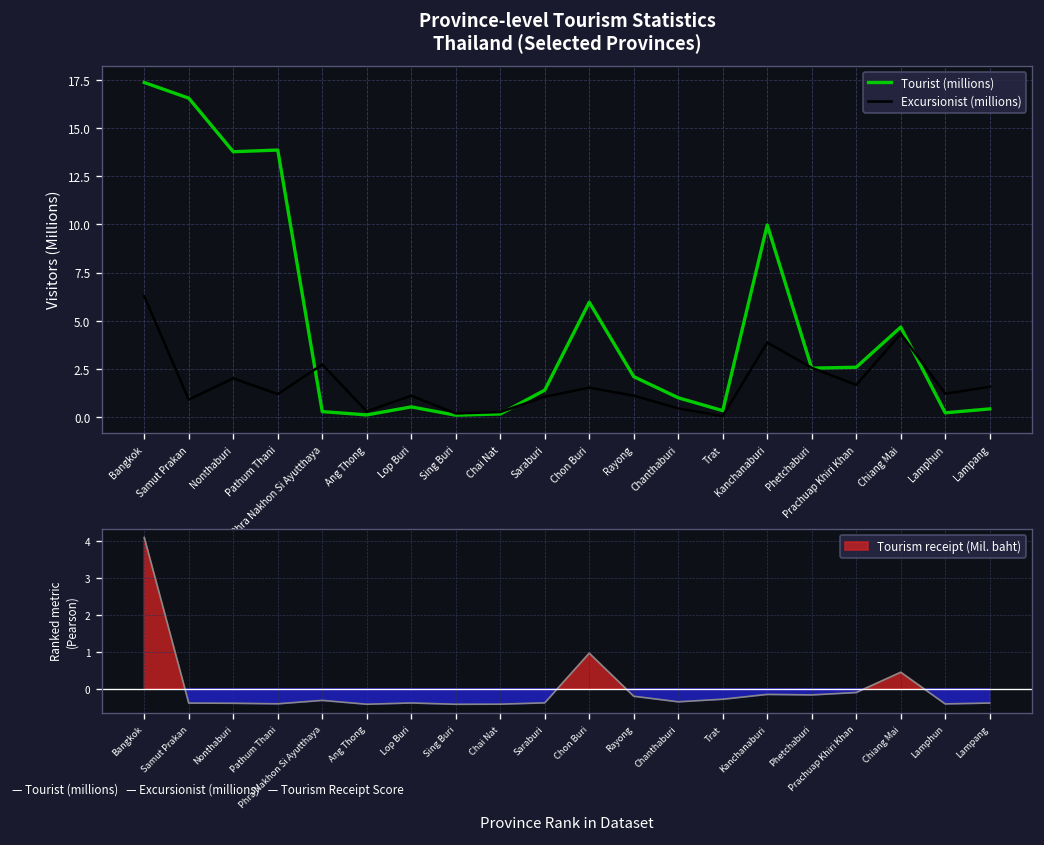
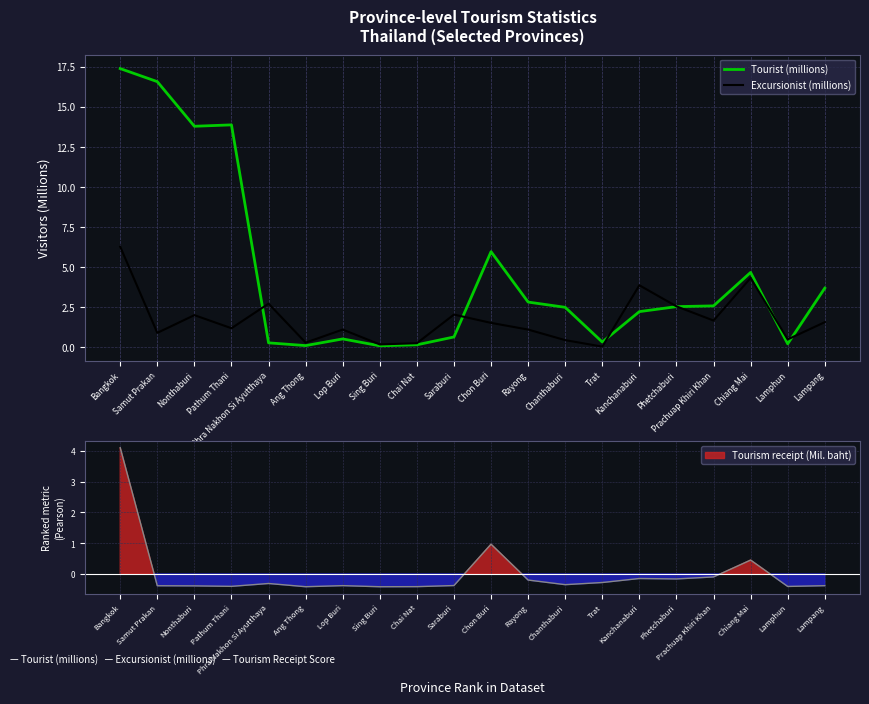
  {
    "Province-level Tourism Statistics Thailand (Selected Provinces)": {
      "Tourist (millions)": {
        "Bangkok": 17.4,
        "Samut Prakan": 16.6,
        "Nonthaburi": 13.8,
        "Pathum Thani": 13.9,
        "Phra Nakhon Si Ayutthaya": 0.3,
        "Ang Thong": 0.1,
        "Lop Buri": 0.5,
-       "Saraburi": 1.4,
+       "Saraburi": 0.6,
        "Chon Buri": 6.0,
-       "Rayong": 2.1,
-       "Chanthaburi": 1.0,
+       "Rayong": 2.8,
+       "Chanthaburi": 2.5,
        "Trat": 0.3,
-       "Kanchanaburi": 10.0,
+       "Kanchanaburi": 2.2,
        "Prachuap Khiri Khan": 2.6,
        "Chiang Mai": 4.7,
        "Lamphun": 0.2,
-       "Lampang": 0.4
+       "Lampang": 3.7
      },
      "Excursionist (millions)": {
        "Bangkok": 6.3,
        "Samut Prakan": 0.9,
        "Nonthaburi": 2.0,
        "Pathum Thani": 1.2,
        "Phra Nakhon Si Ayutthaya": 2.7,
        "Ang Thong": 0.3,
        "Lop Buri": 1.1,
-       "Saraburi": 1.0,
+       "Saraburi": 2.0,
        "Chon Buri": 1.5,
        "Rayong": 1.1,
        "Chanthaburi": 0.4,
        "Trat": 0.0,
        "Kanchanaburi": 3.9,
        "Prachuap Khiri Khan": 1.7,
        "Chiang Mai": 4.3,
-       "Lamphun": 1.2,
+       "Lamphun": 0.5,
        "Lampang": 1.6
      }
    }
  }
